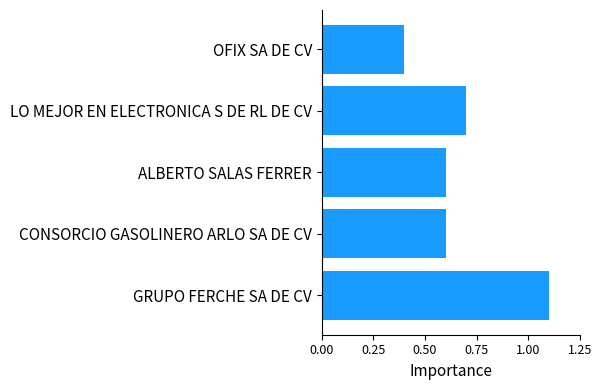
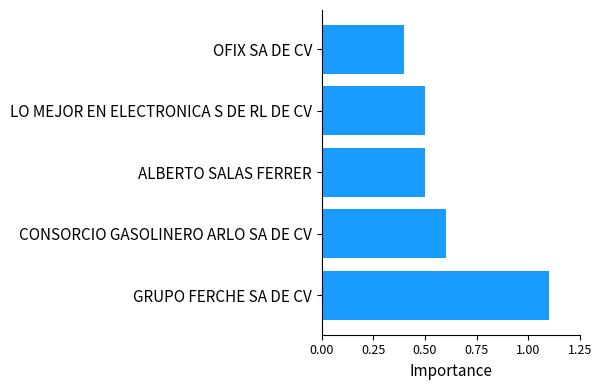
  {
    "OFIX SA DE CV": 0.40,
-   "LO MEJOR EN ELECTRONICA S DE RL DE CV": 0.70,
-   "ALBERTO SALAS FERRER": 0.60,
+   "LO MEJOR EN ELECTRONICA S DE RL DE CV": 0.50,
+   "ALBERTO SALAS FERRER": 0.50,
    "CONSORCIO GASOLINERO ARLO SA DE CV": 0.60,
    "GRUPO FERCHE SA DE CV": 1.10
  }
